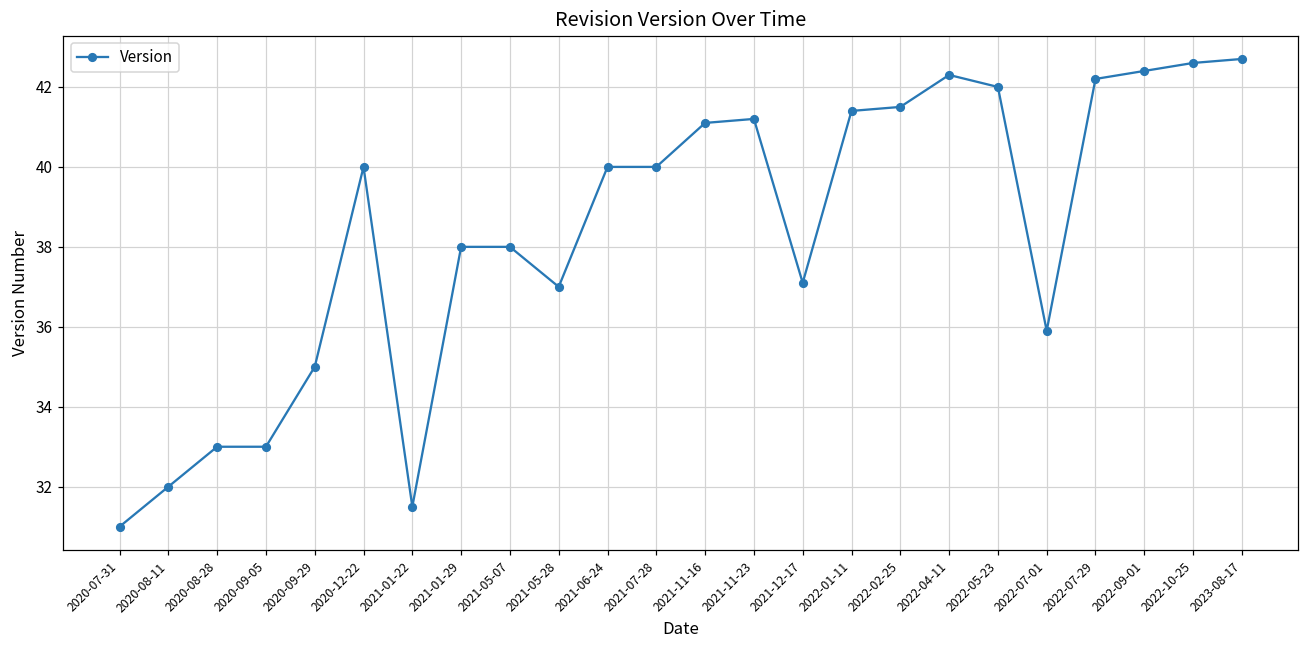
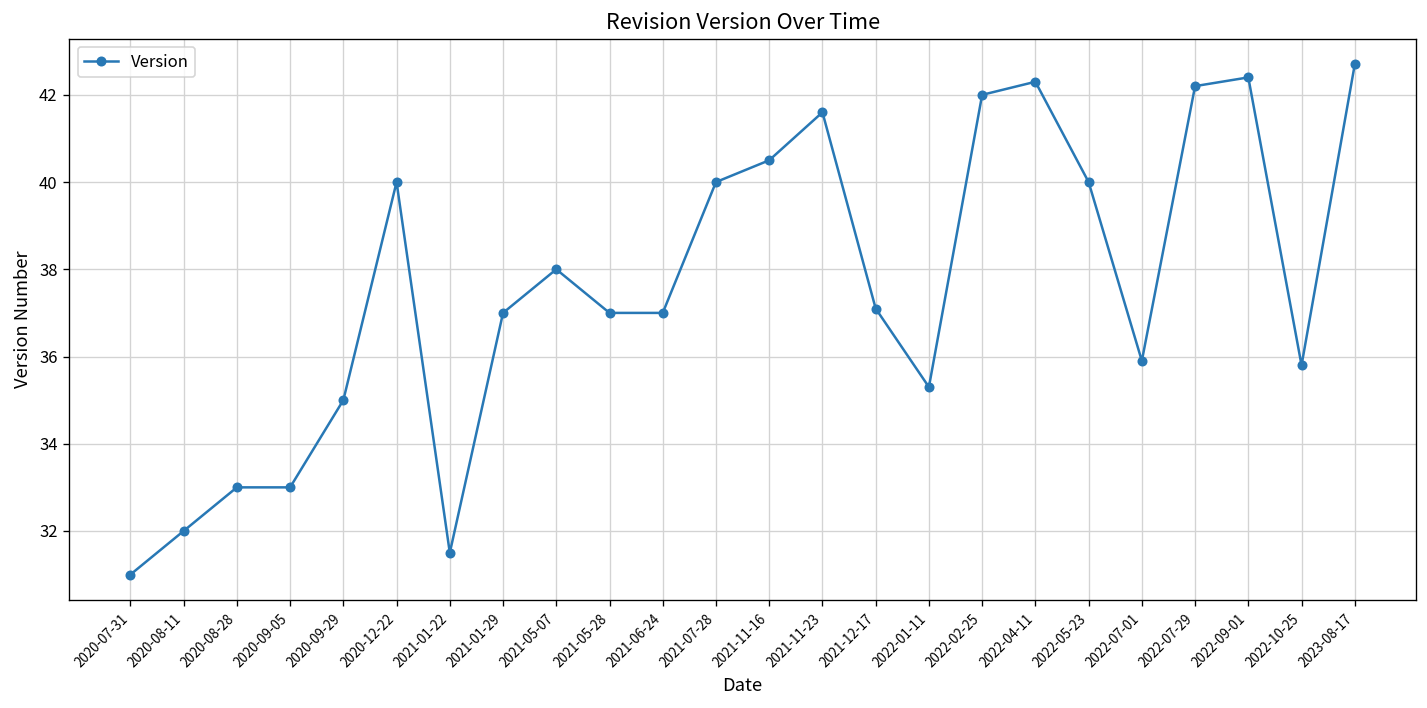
  {
    "2020-07-31": 31.0,
    "2020-08-11": 32.0,
    "2020-08-28": 33.0,
    "2020-09-05": 33.0,
    "2020-09-29": 35.0,
    "2020-12-22": 40.0,
    "2021-01-22": 31.5,
-   "2021-01-29": 38,
+   "2021-01-29": 37,
    "2021-05-07": 38.0,
    "2021-05-28": 37.0,
-   "2021-06-24": 40,
+   "2021-06-24": 37,
    "2021-07-28": 40.0,
-   "2021-11-16": 41.1,
-   "2021-11-23": 41.2,
+   "2021-11-16": 40.5,
+   "2021-11-23": 41.6,
    "2021-12-17": 37.1,
-   "2022-01-11": 41.4,
-   "2022-02-25": 41.5,
+   "2022-01-11": 35.3,
+   "2022-02-25": 42.0,
    "2022-04-11": 42.3,
-   "2022-05-23": 42,
+   "2022-05-23": 40,
    "2022-07-01": 35.9,
    "2022-07-29": 42.2,
    "2022-09-01": 42.4,
-   "2022-10-25": 42.6,
+   "2022-10-25": 35.8,
    "2023-08-17": 42.7
  }
